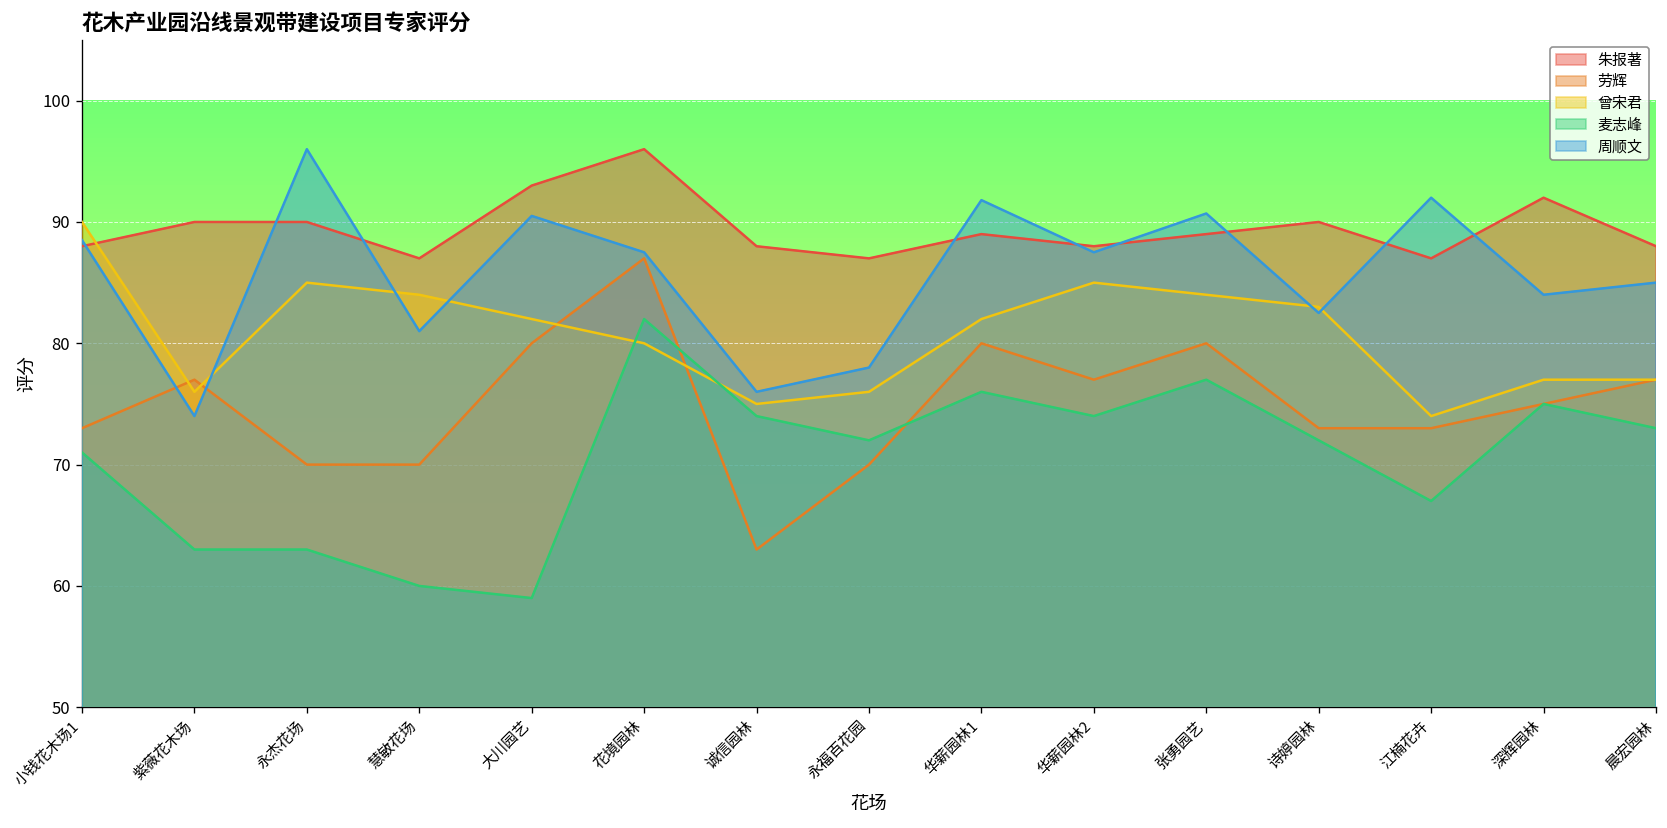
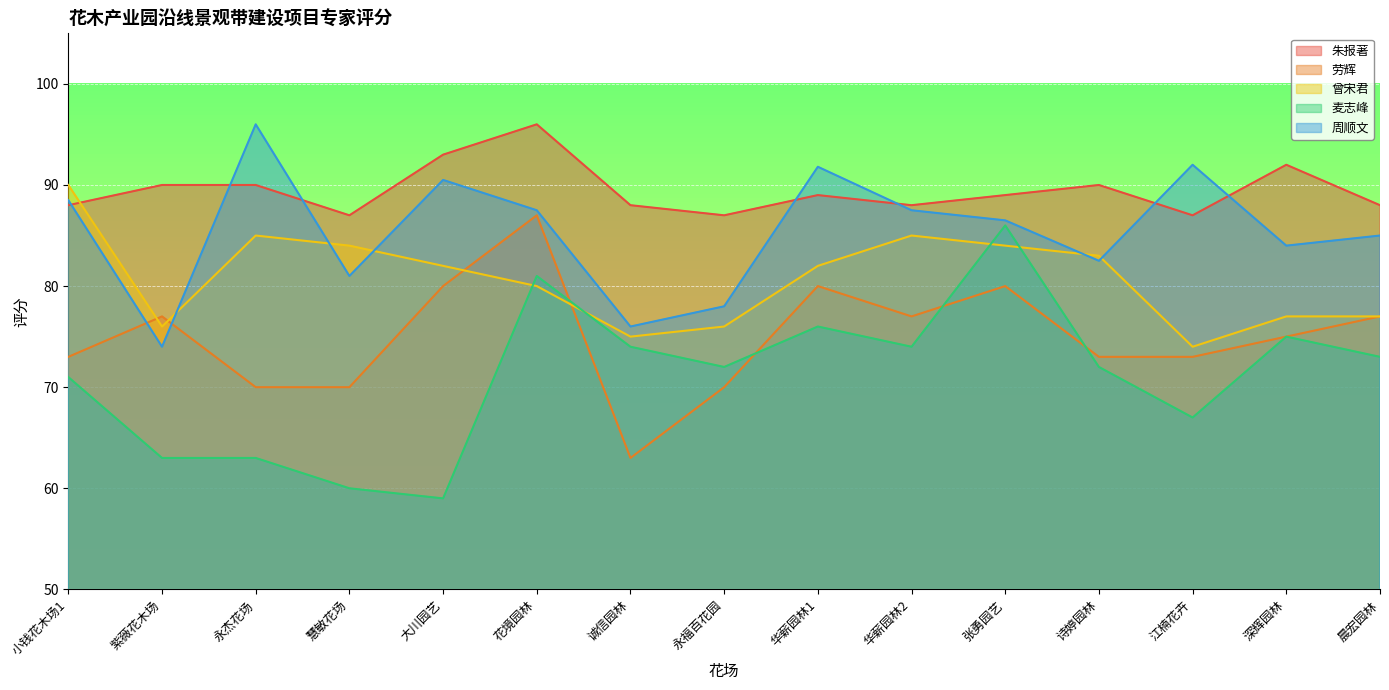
  {
    "麦志峰": {
      "小钱花木场1": 71,
      "紫薇花木场": 63,
      "永杰花场": 63,
      "慧敏花场": 60,
      "大川园艺": 59,
-     "花境园林": 82,
+     "花境园林": 81,
      "诚信园林": 74,
      "永福百花园": 72,
      "华薪园林1": 76,
      "华薪园林2": 74,
-     "张勇园艺": 77,
+     "张勇园艺": 86,
      "诗婷园林": 72,
      "江楠花卉": 67,
      "晨宏园林": 73
    },
    "周顺文": {
      "小钱花木场1": 88.5,
      "紫薇花木场": 74.0,
      "永杰花场": 96.0,
      "慧敏花场": 81.0,
      "大川园艺": 90.5,
      "花境园林": 87.5,
      "诚信园林": 76.0,
      "永福百花园": 78.0,
      "华薪园林1": 91.8,
      "华薪园林2": 87.5,
-     "张勇园艺": 90.7,
+     "张勇园艺": 86.5,
      "诗婷园林": 82.5,
      "江楠花卉": 92.0,
      "深辉园林": 84.0,
      "晨宏园林": 85.0
    }
  }
